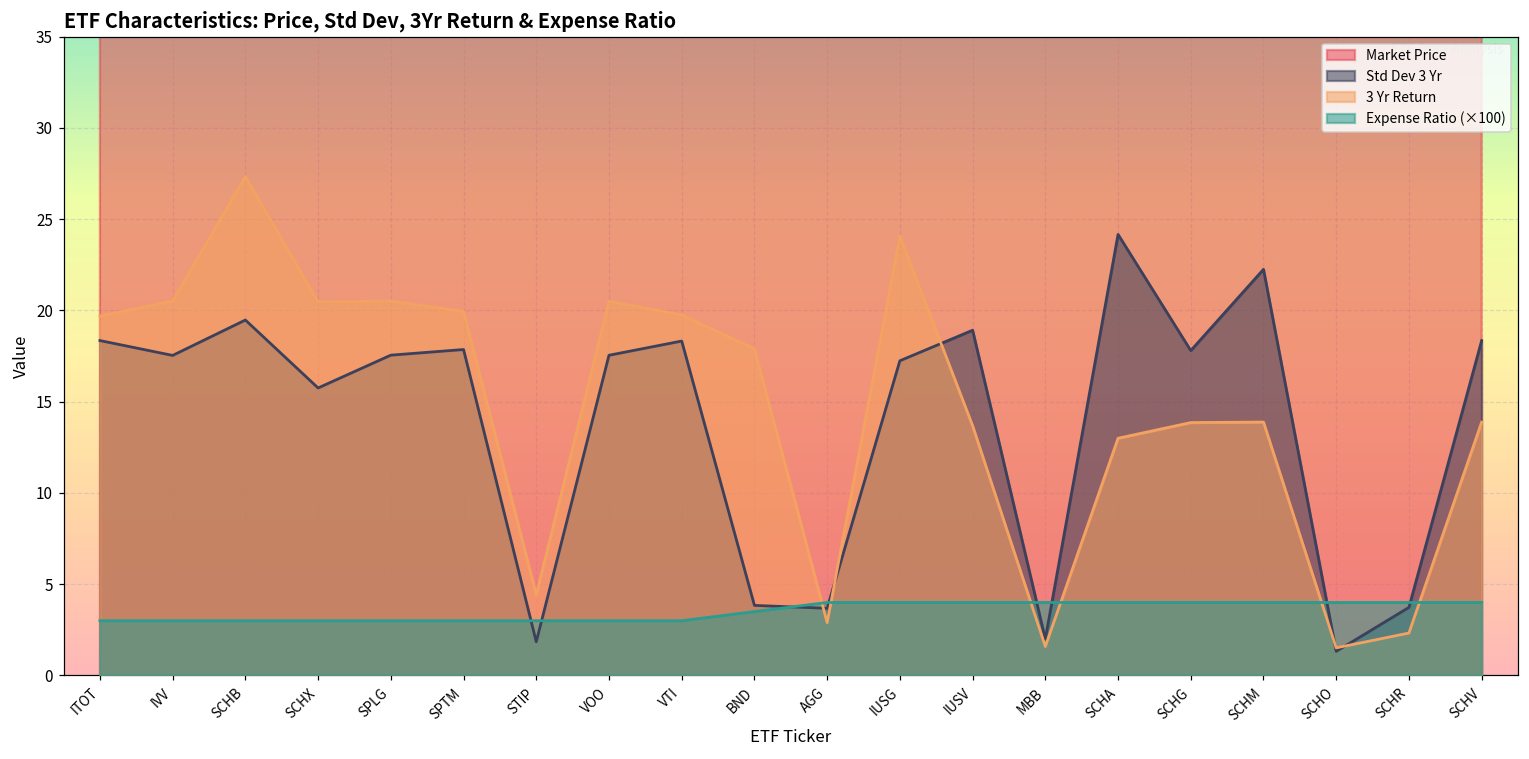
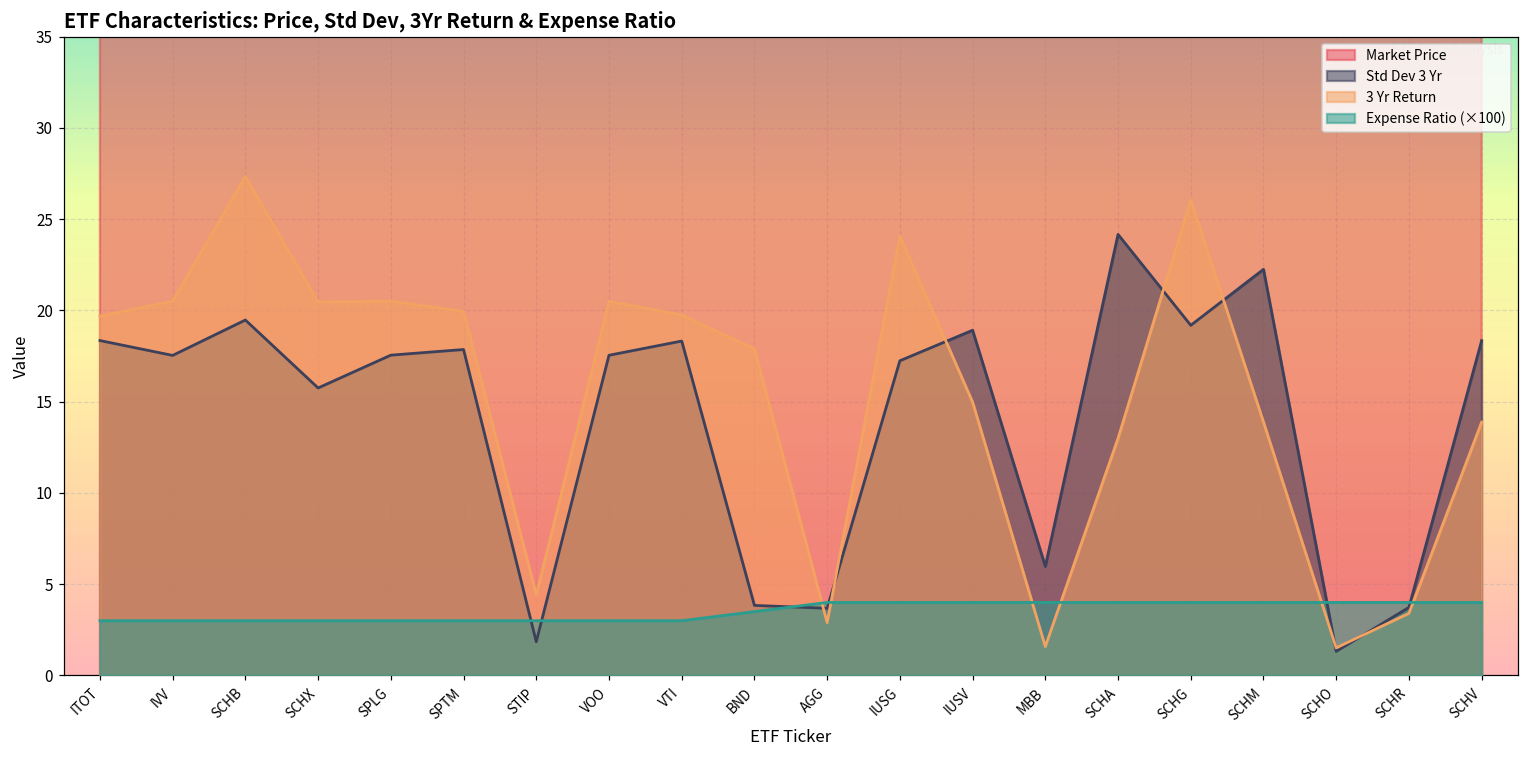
  {
    "Std Dev 3 Yr": {
      "ITOT": 18.4,
      "IVV": 17.5,
      "SCHB": 19.5,
      "SCHX": 15.8,
      "SPLG": 17.6,
      "SPTM": 17.9,
      "STIP": 1.8,
      "VOO": 17.5,
      "VTI": 18.3,
      "BND": 3.8,
      "AGG": 3.7,
      "IUSG": 17.2,
      "IUSV": 18.9,
-     "MBB": 2.0,
+     "MBB": 6.0,
      "SCHA": 24.2,
-     "SCHG": 17.8,
+     "SCHG": 19.2,
      "SCHM": 22.3,
      "SCHO": 1.3,
      "SCHR": 3.7,
      "SCHV": 18.3
    },
    "3 Yr Return": {
      "ITOT": 19.7,
      "IVV": 20.5,
      "SCHB": 27.3,
      "SCHX": 20.5,
      "SPLG": 20.5,
      "SPTM": 19.9,
      "STIP": 4.4,
      "VOO": 20.5,
      "VTI": 19.7,
      "BND": 17.9,
      "AGG": 2.9,
      "IUSG": 24.1,
-     "IUSV": 13.7,
+     "IUSV": 15.0,
      "MBB": 1.6,
      "SCHA": 13.0,
-     "SCHG": 13.9,
+     "SCHG": 26.0,
      "SCHM": 13.9,
      "SCHO": 1.5,
-     "SCHR": 2.3,
+     "SCHR": 3.4,
      "SCHV": 13.9
    },
    "Expense Ratio (×100)": {
      "ITOT": 3.0,
      "IVV": 3.0,
      "SCHB": 3.0,
      "SCHX": 3.0,
      "SPLG": 3.0,
      "SPTM": 3.0,
      "STIP": 3.0,
      "VOO": 3.0,
      "VTI": 3.0,
      "BND": 3.5,
      "AGG": 4.0,
      "IUSG": 4.0,
      "IUSV": 4.0,
      "MBB": 4.0,
      "SCHA": 4.0,
      "SCHG": 4.0,
      "SCHM": 4.0,
      "SCHO": 4.0,
      "SCHR": 4.0,
      "SCHV": 4.0
    }
  }
